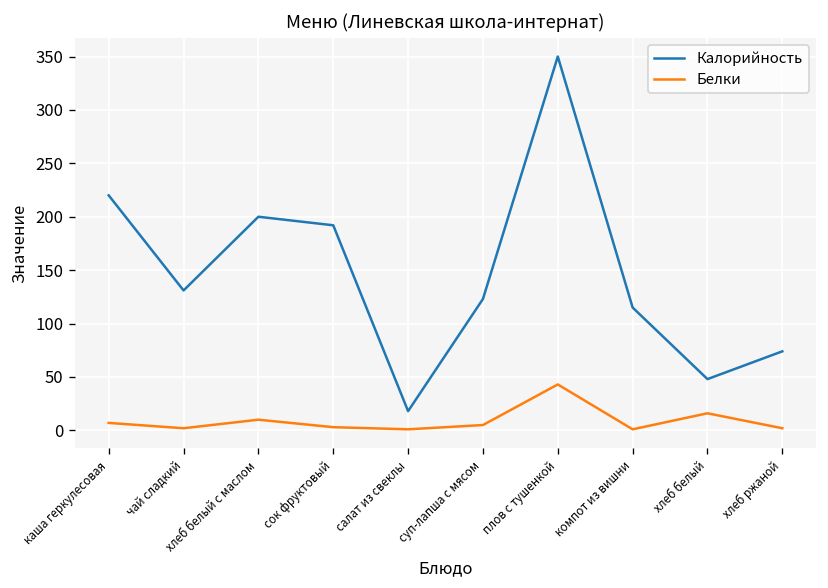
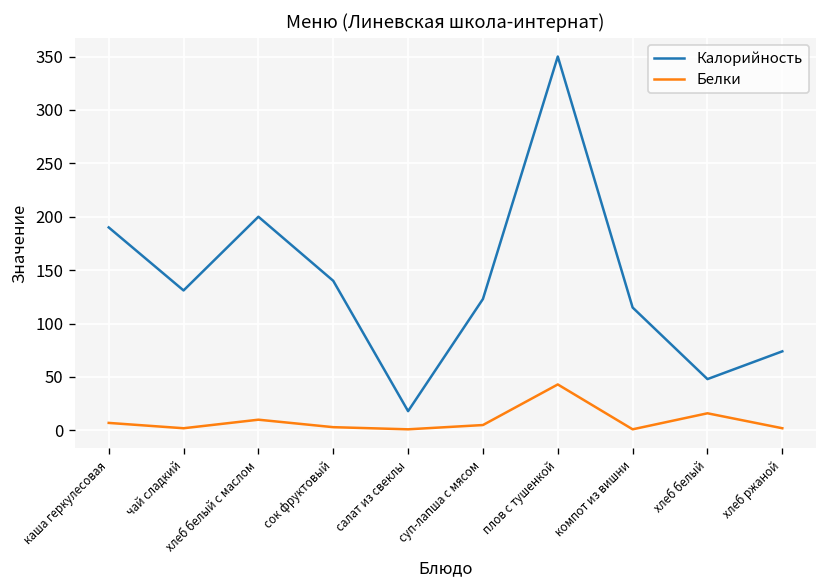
  {
    "Калорийность": {
-     "каша геркулесовая": 220,
+     "каша геркулесовая": 190,
      "чай сладкий": 130,
      "хлеб белый с маслом": 200,
-     "сок фруктовый": 190,
+     "сок фруктовый": 140,
      "салат из свеклы": 20,
      "суп-лапша с мясом": 120,
      "плов с тушенкой": 350,
      "компот из вишни": 120,
      "хлеб белый": 50,
      "хлеб ржаной": 70
    },
    "Белки": {
      "каша геркулесовая": 10,
      "чай сладкий": 0,
      "хлеб белый с маслом": 10,
      "сок фруктовый": 0,
      "салат из свеклы": 0,
      "суп-лапша с мясом": 10,
      "плов с тушенкой": 40,
      "компот из вишни": 0,
      "хлеб белый": 20,
      "хлеб ржаной": 0
    }
  }
